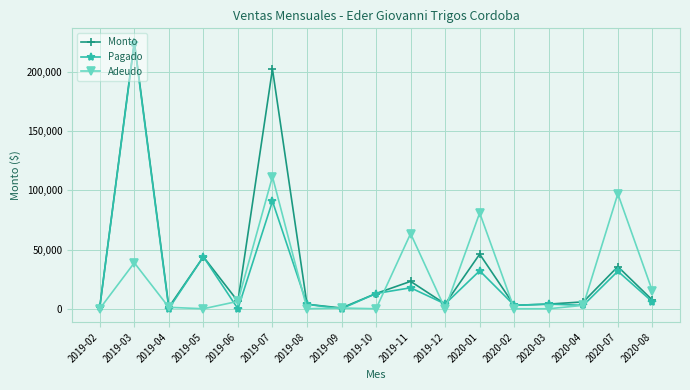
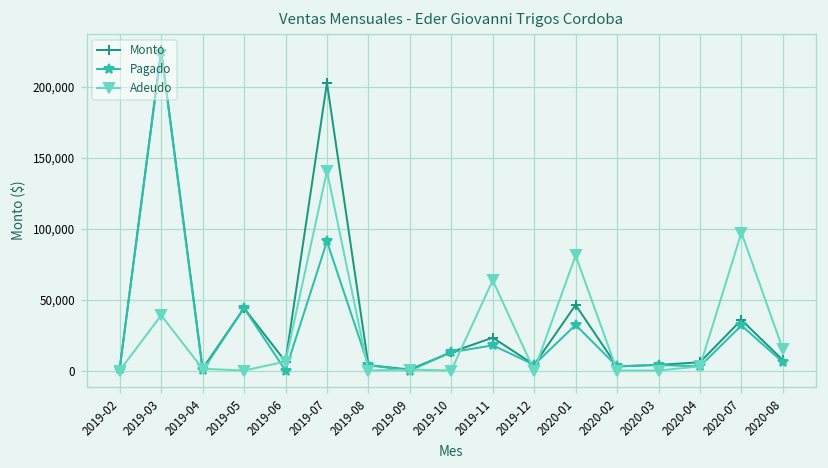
  {
    "Adeudo": {
      "2019-03": "39,000",
      "2019-05": "0",
-     "2019-07": "112,000",
+     "2019-07": "140,000",
      "2019-08": "0",
      "2019-10": "0",
      "2019-11": "64,000",
      "2019-12": "0",
      "2020-01": "81,000",
      "2020-02": "0",
      "2020-03": "0",
      "2020-07": "97,000",
      "2020-08": "15,000"
    }
  }
